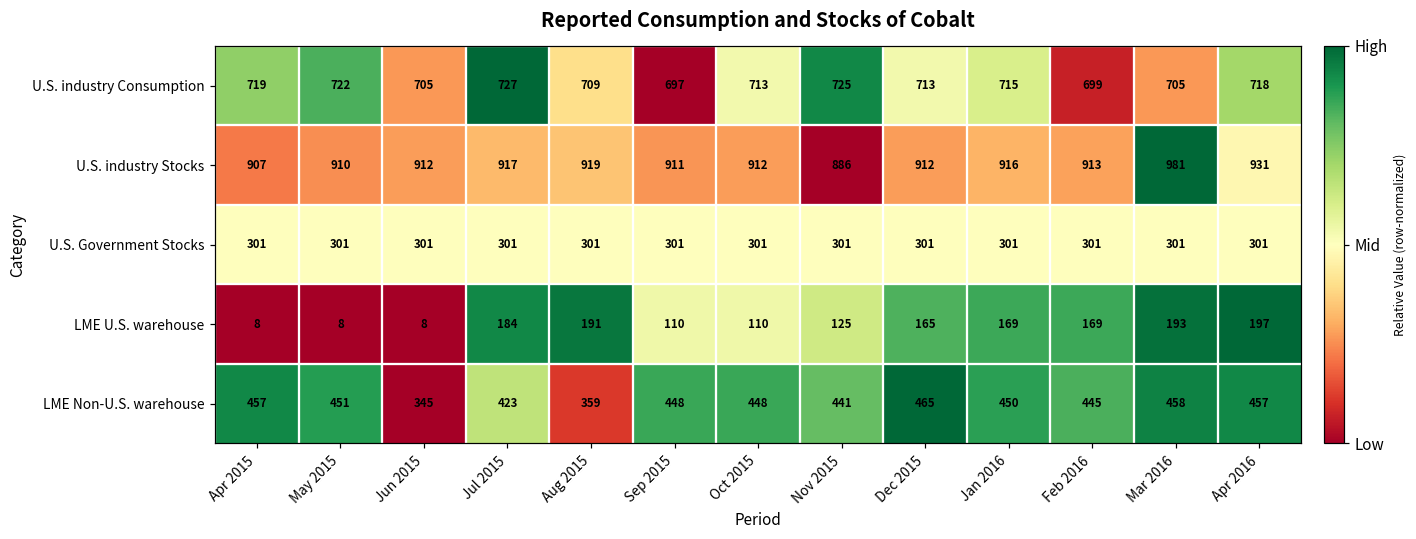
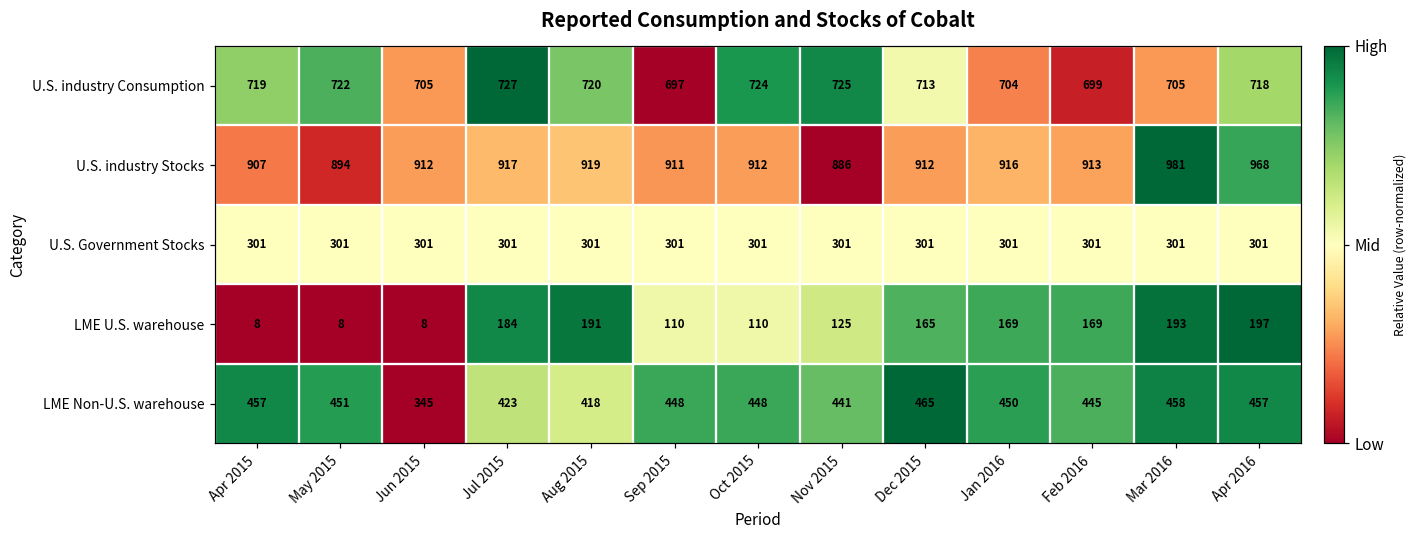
  {
    "U.S. industry Consumption": {
      "Apr 2015": 719,
      "May 2015": 722,
      "Jun 2015": 705,
      "Jul 2015": 727,
-     "Aug 2015": 709,
+     "Aug 2015": 720,
      "Sep 2015": 697,
-     "Oct 2015": 713,
+     "Oct 2015": 724,
      "Nov 2015": 725,
      "Dec 2015": 713,
-     "Jan 2016": 715,
+     "Jan 2016": 704,
      "Feb 2016": 699,
      "Mar 2016": 705,
      "Apr 2016": 718
    },
    "U.S. industry Stocks": {
      "Apr 2015": 907,
-     "May 2015": 910,
+     "May 2015": 894,
      "Jun 2015": 912,
      "Jul 2015": 917,
      "Aug 2015": 919,
      "Sep 2015": 911,
      "Oct 2015": 912,
      "Nov 2015": 886,
      "Dec 2015": 912,
      "Jan 2016": 916,
      "Feb 2016": 913,
      "Mar 2016": 981,
-     "Apr 2016": 931
+     "Apr 2016": 968
    },
    "U.S. Government Stocks": {
      "Apr 2015": 301,
      "May 2015": 301,
      "Jun 2015": 301,
      "Jul 2015": 301,
      "Aug 2015": 301,
      "Sep 2015": 301,
      "Oct 2015": 301,
      "Nov 2015": 301,
      "Dec 2015": 301,
      "Jan 2016": 301,
      "Feb 2016": 301,
      "Mar 2016": 301,
      "Apr 2016": 301
    },
    "LME U.S. warehouse": {
      "Apr 2015": 8,
      "May 2015": 8,
      "Jun 2015": 8,
      "Jul 2015": 184,
      "Aug 2015": 191,
      "Sep 2015": 110,
      "Oct 2015": 110,
      "Nov 2015": 125,
      "Dec 2015": 165,
      "Jan 2016": 169,
      "Feb 2016": 169,
      "Mar 2016": 193,
      "Apr 2016": 197
    },
    "LME Non-U.S. warehouse": {
      "Apr 2015": 457,
      "May 2015": 451,
      "Jun 2015": 345,
      "Jul 2015": 423,
-     "Aug 2015": 359,
+     "Aug 2015": 418,
      "Sep 2015": 448,
      "Oct 2015": 448,
      "Nov 2015": 441,
      "Dec 2015": 465,
      "Jan 2016": 450,
      "Feb 2016": 445,
      "Mar 2016": 458,
      "Apr 2016": 457
    }
  }
